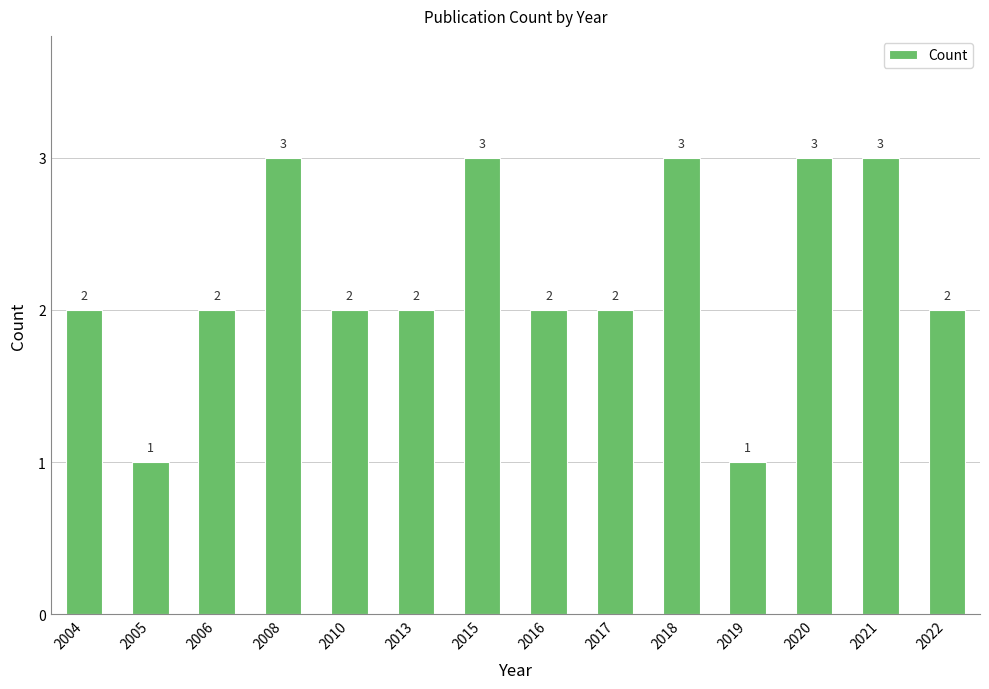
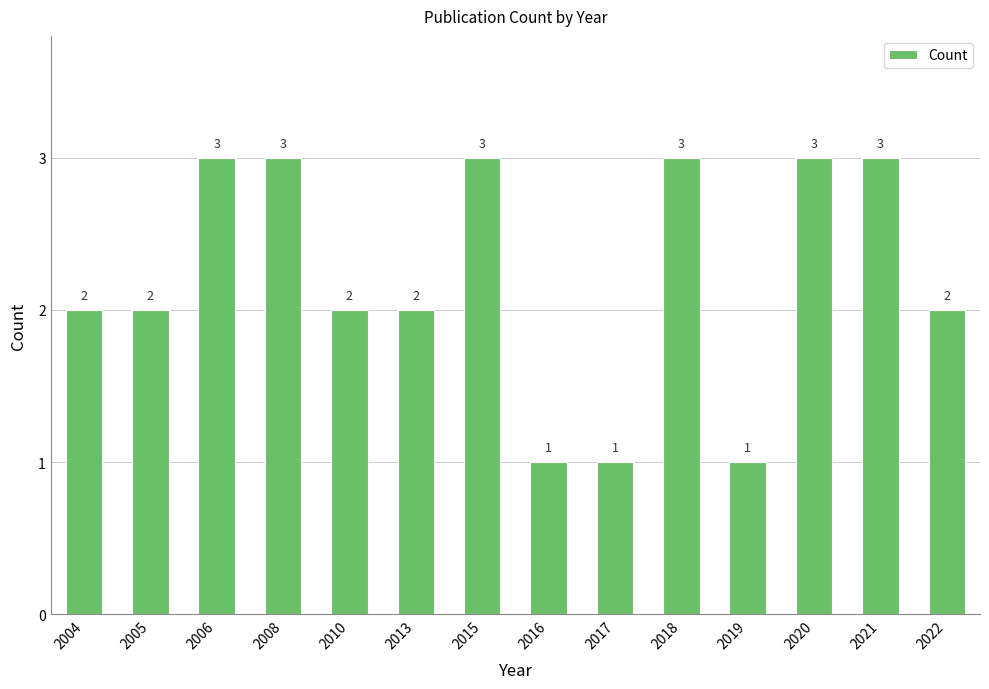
  {
    "2004": 2,
-   "2005": 1,
-   "2006": 2,
+   "2005": 2,
+   "2006": 3,
    "2008": 3,
    "2010": 2,
    "2013": 2,
    "2015": 3,
-   "2016": 2,
-   "2017": 2,
+   "2016": 1,
+   "2017": 1,
    "2018": 3,
    "2019": 1,
    "2020": 3,
    "2021": 3,
    "2022": 2
  }
